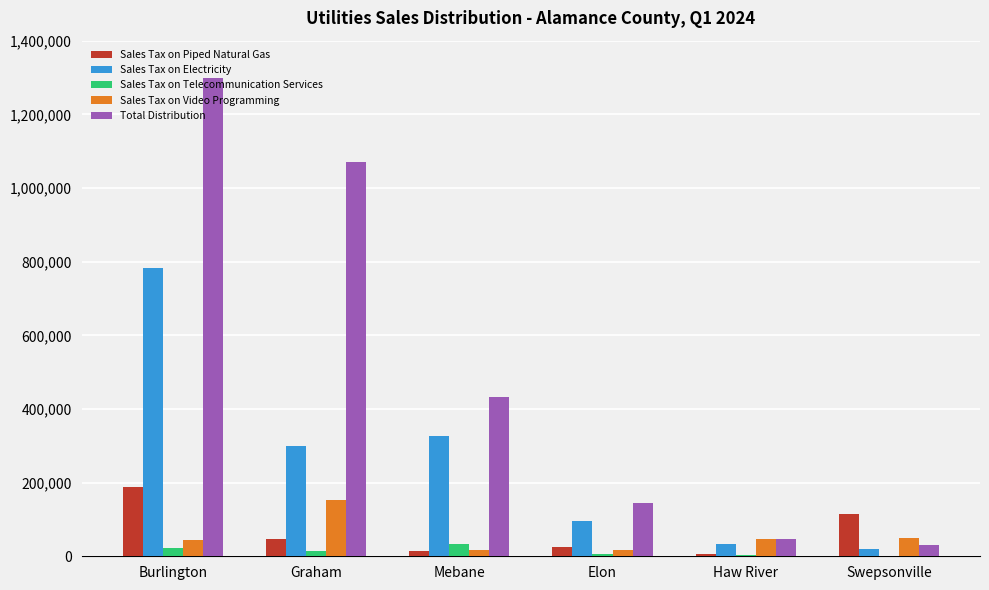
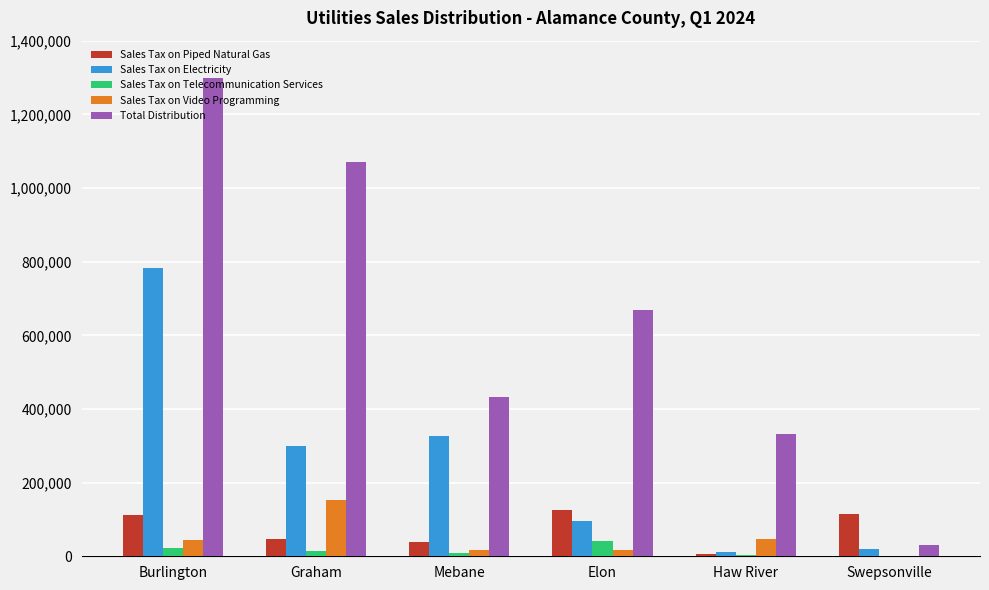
  {
    "Sales Tax on Piped Natural Gas": {
-     "Burlington": "190,000",
+     "Burlington": "110,000",
      "Graham": "50,000",
-     "Mebane": "10,000",
-     "Elon": "20,000",
+     "Mebane": "40,000",
+     "Elon": "130,000",
      "Swepsonville": "110,000"
    },
    "Sales Tax on Electricity": {
      "Burlington": "780,000",
      "Graham": "300,000",
      "Mebane": "330,000",
      "Elon": "100,000",
-     "Haw River": "30,000",
+     "Haw River": "10,000",
      "Swepsonville": "20,000"
    },
    "Sales Tax on Telecommunication Services": {
      "Burlington": "20,000",
      "Graham": "20,000",
-     "Mebane": "30,000",
-     "Elon": "10,000"
+     "Mebane": "10,000",
+     "Elon": "40,000"
    },
    "Sales Tax on Video Programming": {
      "Burlington": "40,000",
      "Graham": "150,000",
      "Mebane": "20,000",
      "Elon": "20,000",
      "Haw River": "50,000",
-     "Swepsonville": "50,000"
+     "Swepsonville": "0"
    },
    "Total Distribution": {
      "Burlington": "1,300,000",
      "Graham": "1,070,000",
      "Mebane": "430,000",
-     "Elon": "150,000",
-     "Haw River": "50,000",
+     "Elon": "670,000",
+     "Haw River": "330,000",
      "Swepsonville": "30,000"
    }
  }
